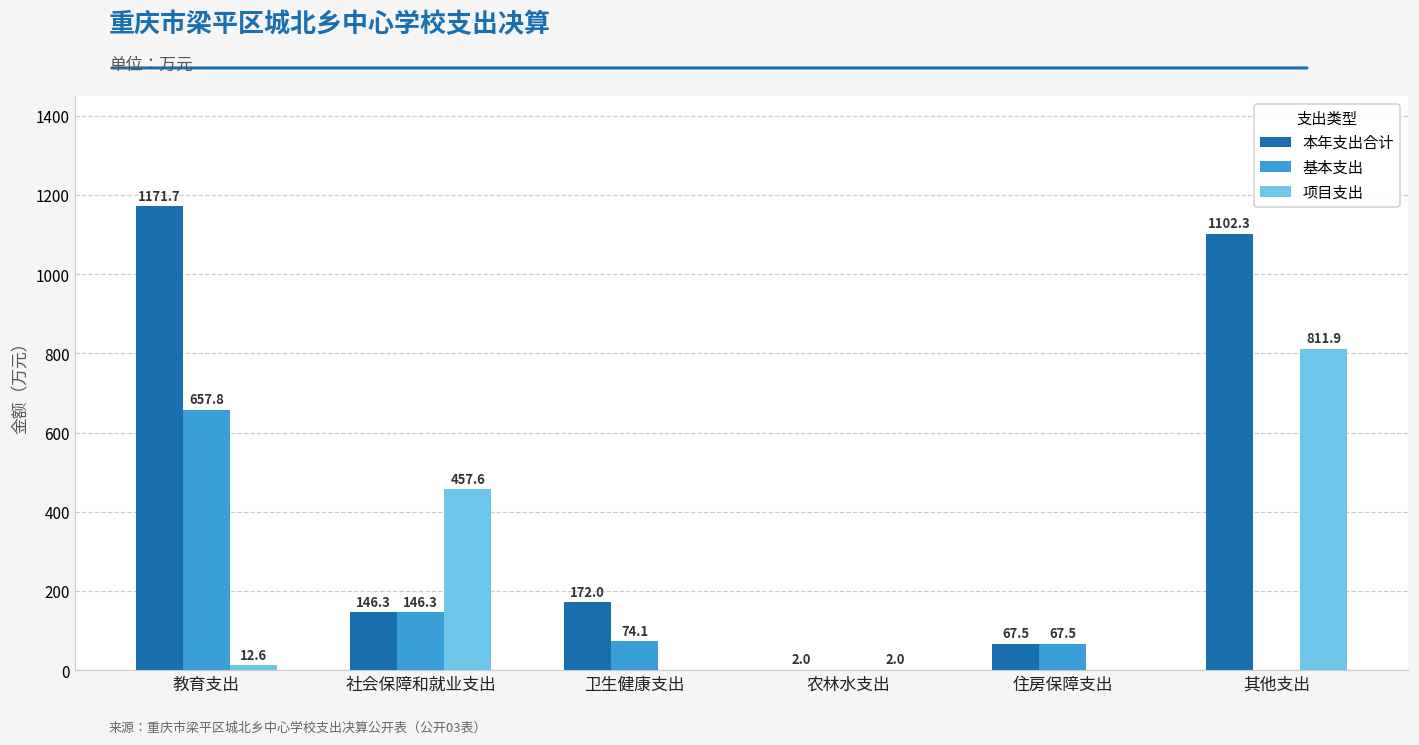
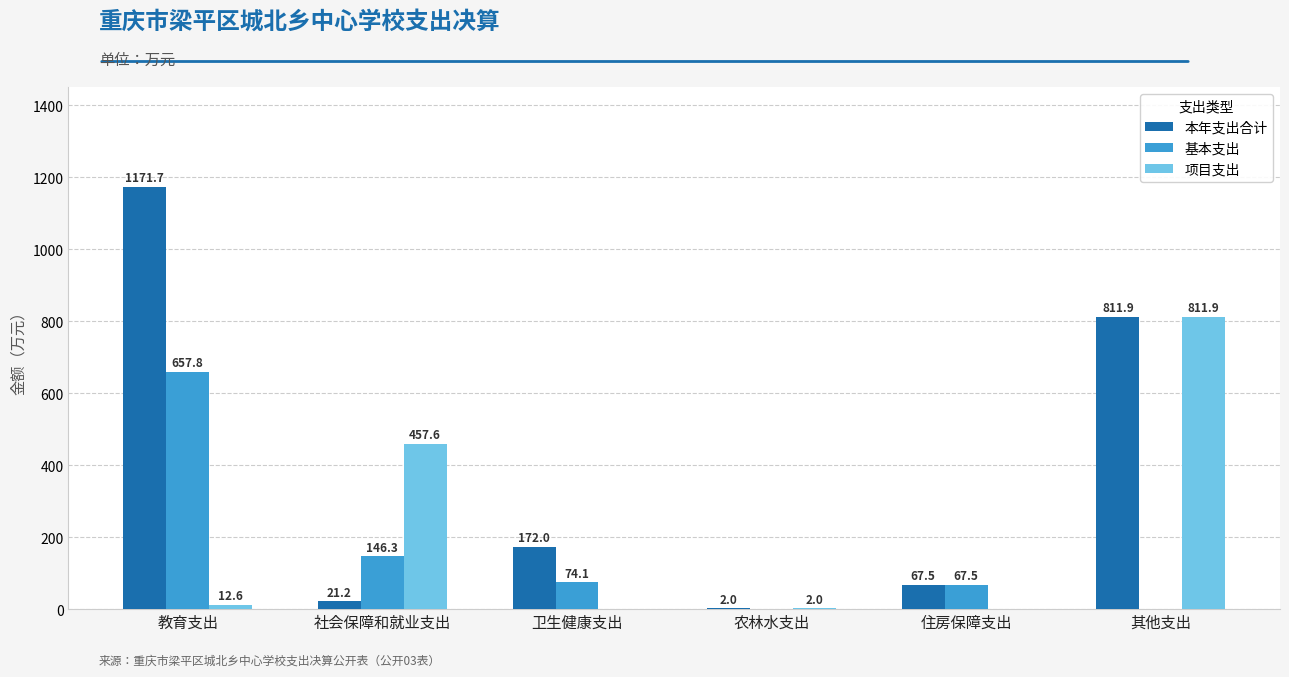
  {
    "本年支出合计": {
      "教育支出": 1171.7,
-     "社会保障和就业支出": 146.3,
+     "社会保障和就业支出": 21.2,
      "卫生健康支出": 172.0,
      "农林水支出": 2.0,
      "住房保障支出": 67.5,
-     "其他支出": 1102.3
+     "其他支出": 811.9
    },
    "基本支出": {
      "教育支出": 657.8,
      "社会保障和就业支出": 146.3,
      "卫生健康支出": 74.1,
      "住房保障支出": 67.5
    },
    "项目支出": {
      "教育支出": 12.6,
      "社会保障和就业支出": 457.6,
      "农林水支出": 2.0,
      "其他支出": 811.9
    }
  }
